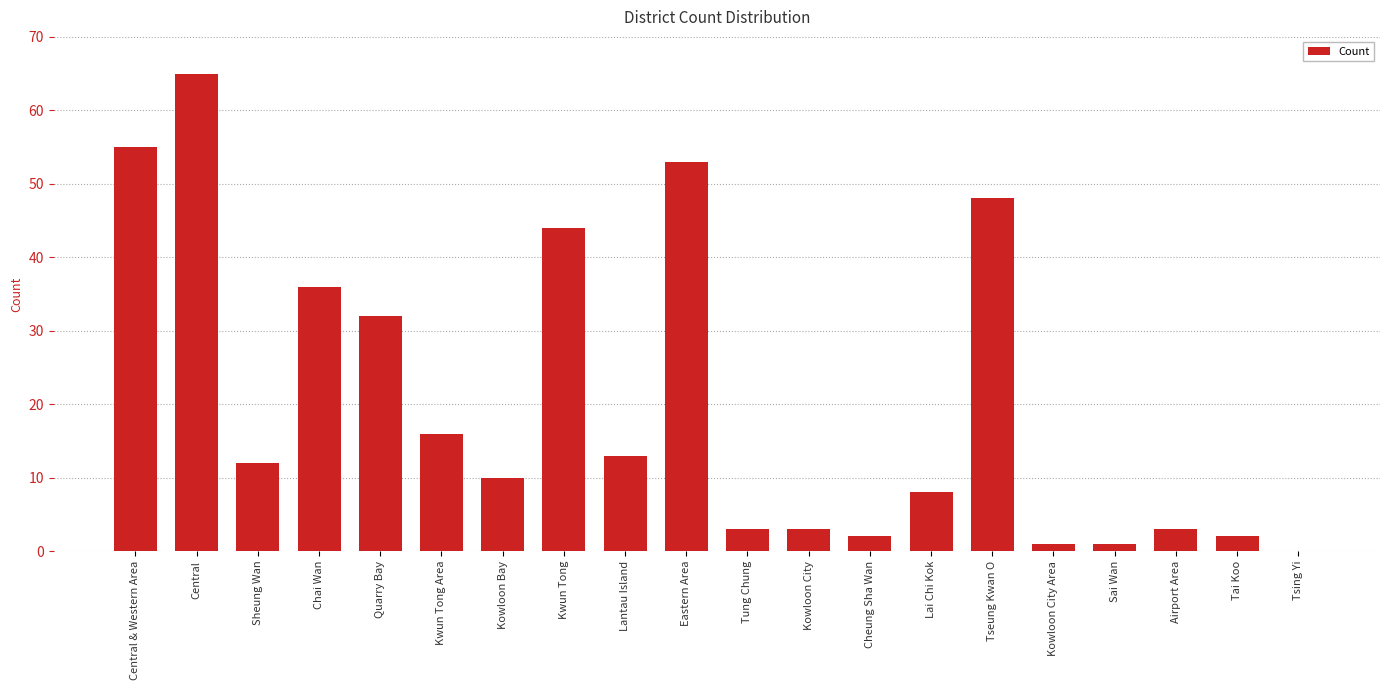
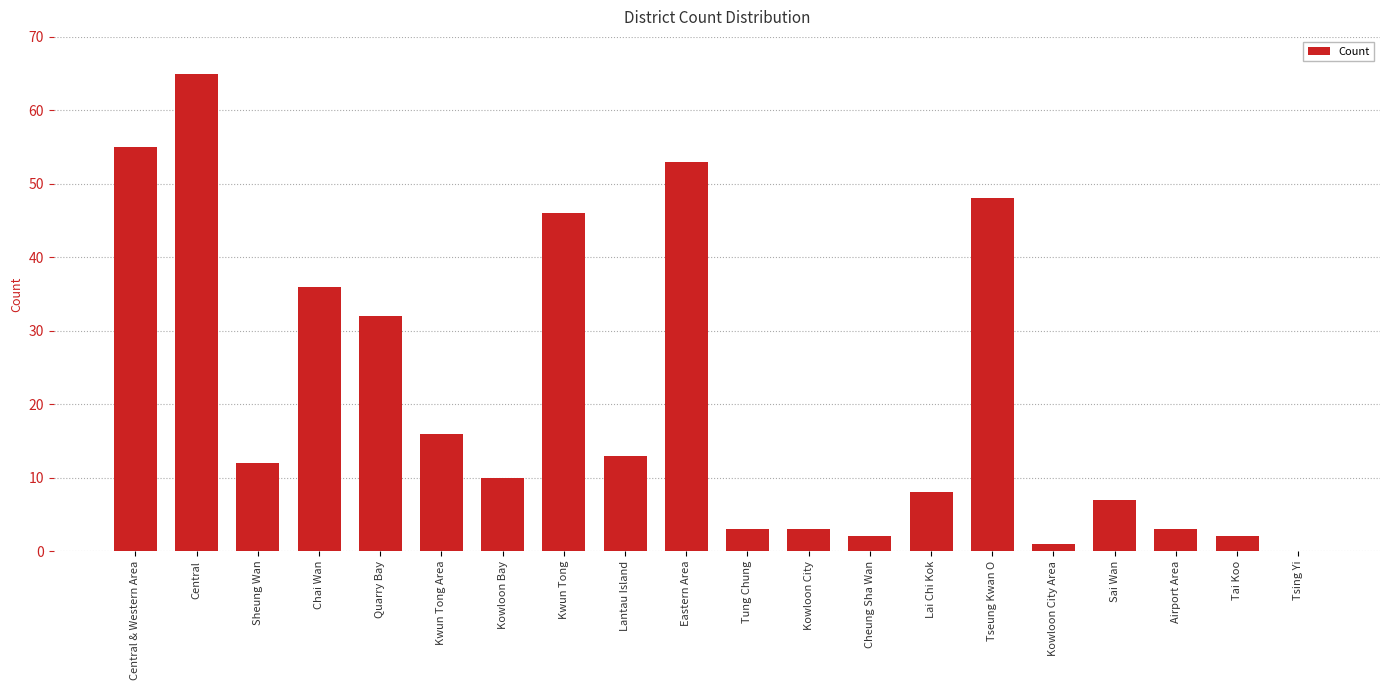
  {
    "Central & Western Area": 55,
    "Central": 65,
    "Sheung Wan": 12,
    "Chai Wan": 36,
    "Quarry Bay": 32,
    "Kwun Tong Area": 16,
    "Kowloon Bay": 10,
-   "Kwun Tong": 44,
+   "Kwun Tong": 46,
    "Lantau Island": 13,
    "Eastern Area": 53,
    "Tung Chung": 3,
    "Kowloon City": 3,
    "Cheung Sha Wan": 2,
    "Lai Chi Kok": 8,
    "Tseung Kwan O": 48,
    "Kowloon City Area": 1,
-   "Sai Wan": 1,
+   "Sai Wan": 7,
    "Airport Area": 3,
    "Tai Koo": 2,
    "Tsing Yi": 0
  }
